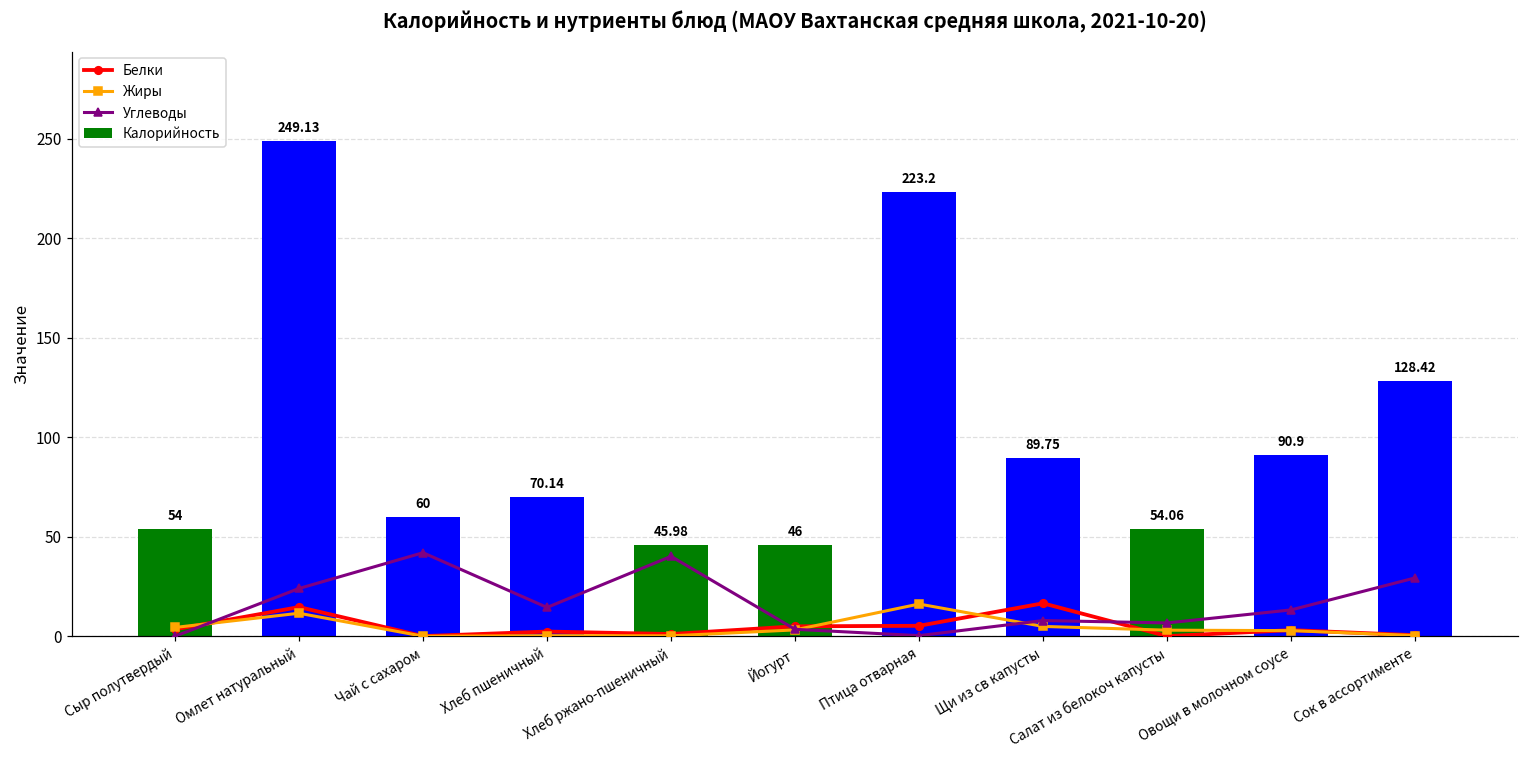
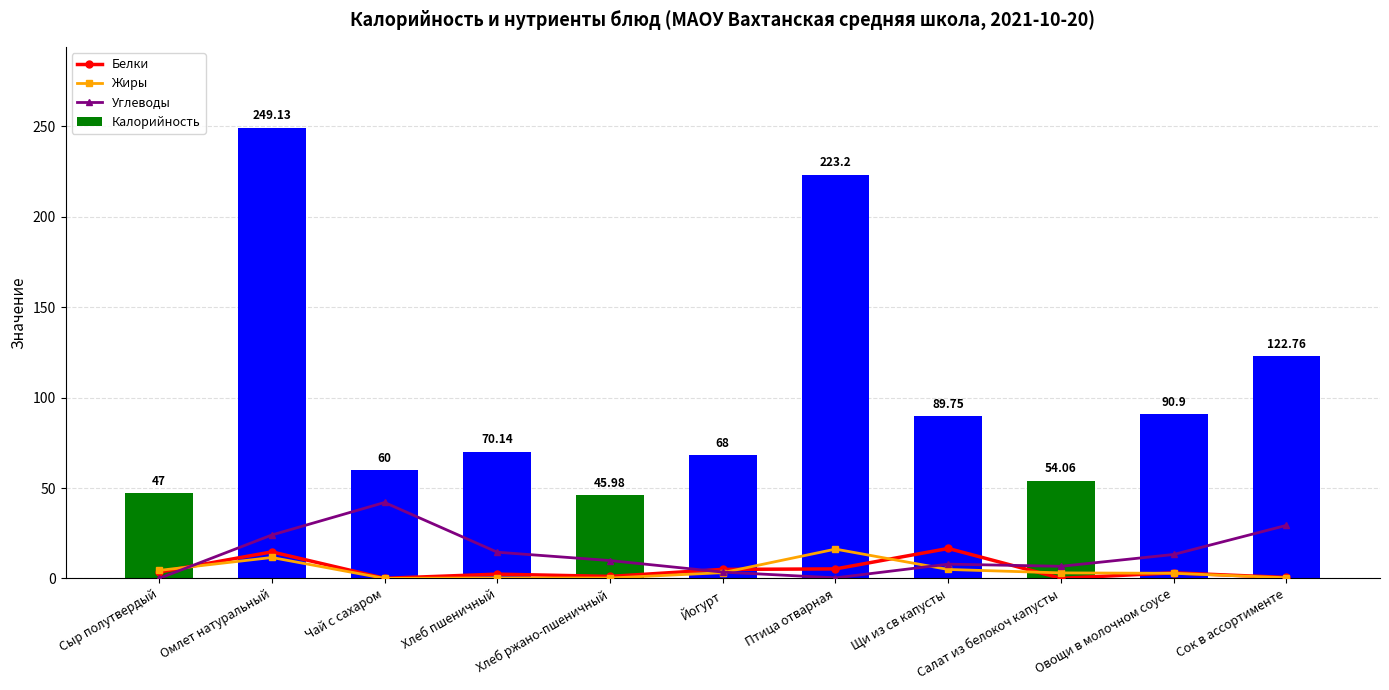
  {
    "Калорийность": {
-     "Сыр полутвердый": 54,
+     "Сыр полутвердый": 47,
      "Омлет натуральный": 249.13,
      "Чай с сахаром": 60,
      "Хлеб пшеничный": 70.14,
      "Хлеб ржано-пшеничный": 45.98,
-     "Йогурт": 46,
+     "Йогурт": 68,
      "Птица отварная": 223.2,
      "Щи из св капусты": 89.75,
      "Салат из белокоч капусты": 54.06,
      "Овощи в молочном соусе": 90.9,
-     "Сок в ассортименте": 128.42
+     "Сок в ассортименте": 122.76
    },
    "Белки": {
      "Омлет натуральный": 15,
      "Хлеб пшеничный": 2,
      "Йогурт": 5,
      "Птица отварная": 5,
      "Щи из св капусты": 17,
      "Салат из белокоч капусты": 0
    },
    "Жиры": {
      "Омлет натуральный": 12,
      "Хлеб пшеничный": 0,
      "Птица отварная": 16,
      "Щи из св капусты": 5,
      "Салат из белокоч капусты": 3
    },
    "Углеводы": {
      "Сыр полутвердый": 0,
      "Омлет натуральный": 24,
      "Чай с сахаром": 42,
      "Хлеб пшеничный": 14,
-     "Хлеб ржано-пшеничный": 40,
+     "Хлеб ржано-пшеничный": 10,
      "Птица отварная": 0,
      "Щи из св капусты": 8,
      "Салат из белокоч капусты": 7,
      "Овощи в молочном соусе": 13,
      "Сок в ассортименте": 29
    }
  }
